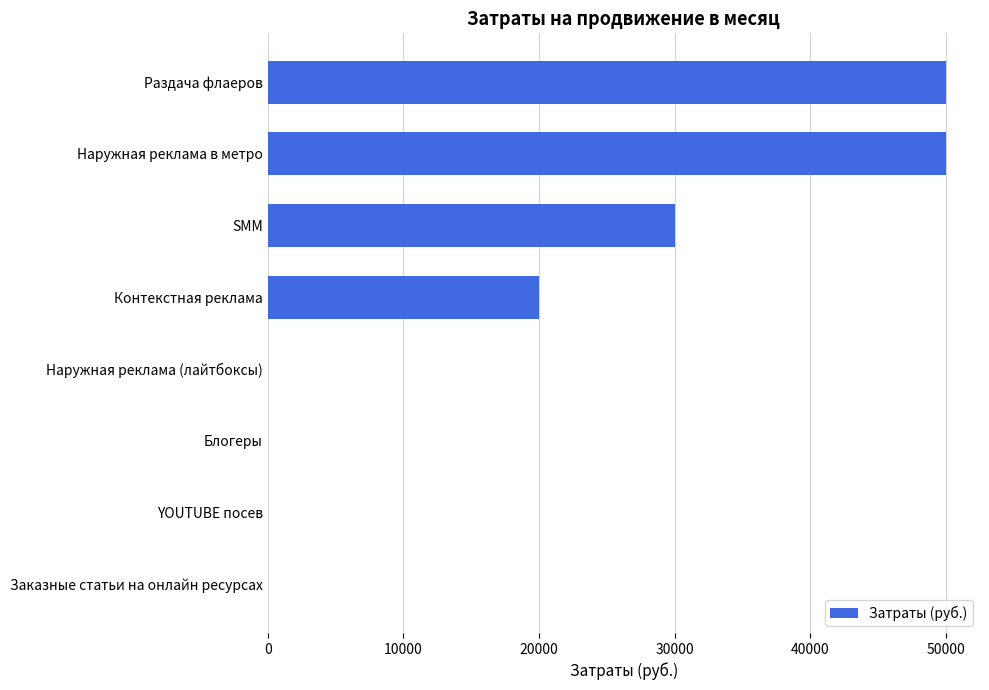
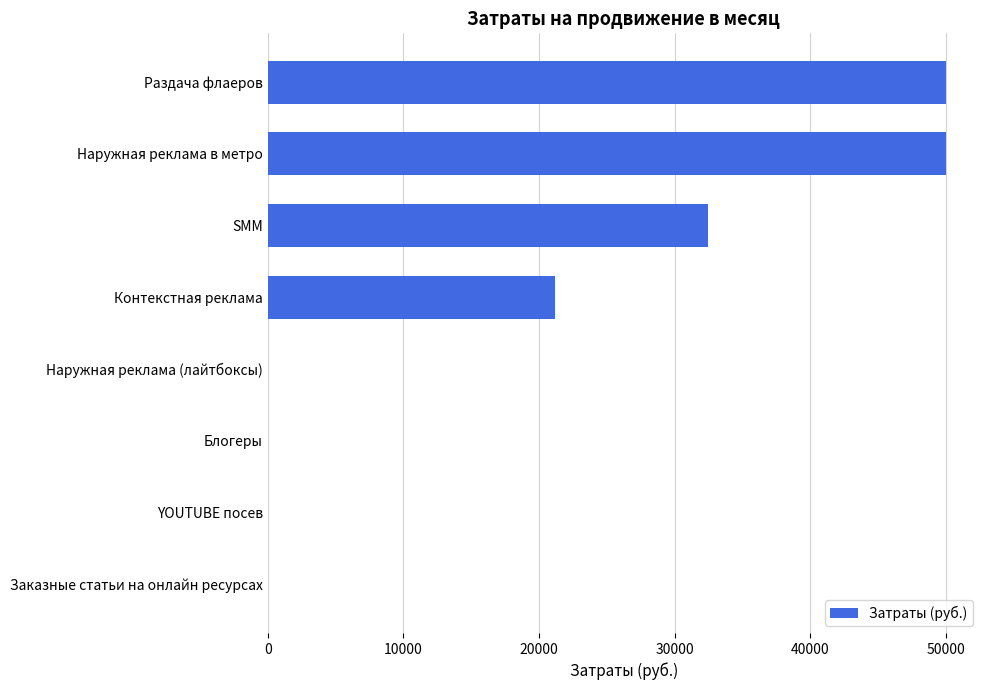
  {
    "Раздача флаеров": 50000,
    "Наружная реклама в метро": 50000,
-   "SMM": 30000,
-   "Контекстная реклама": 20000,
+   "SMM": 32400,
+   "Контекстная реклама": 21200,
    "Наружная реклама (лайтбоксы)": 0,
    "Блогеры": 0,
    "YOUTUBE посев": 0,
    "Заказные статьи на онлайн ресурсах": 0
  }
